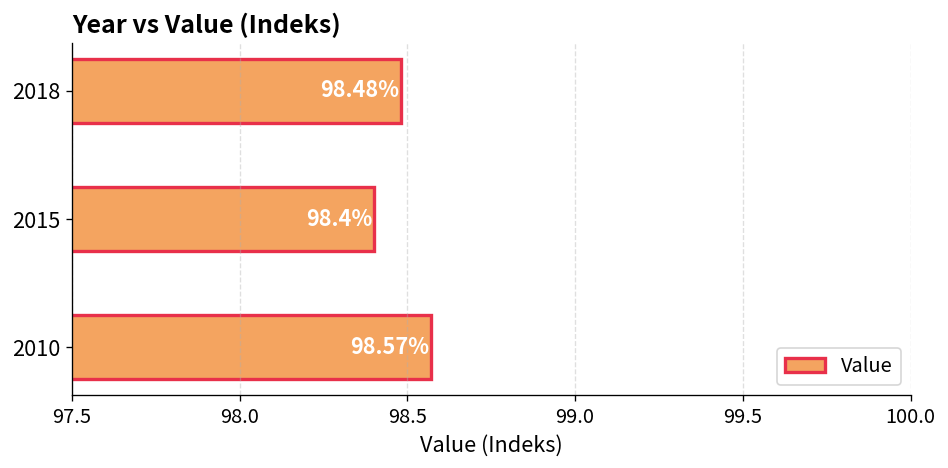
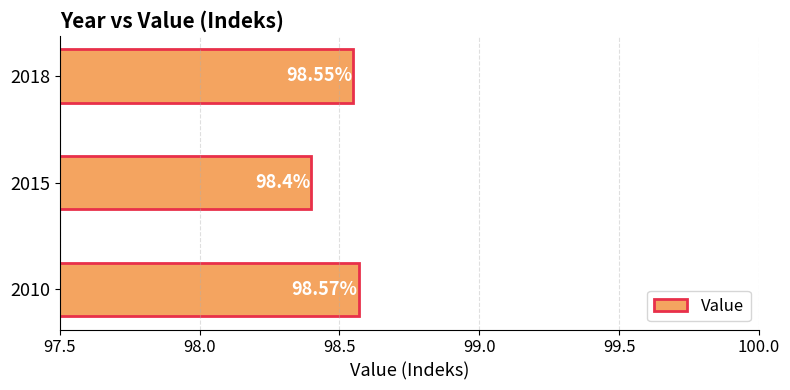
  {
-   "2018": "98.48%",
+   "2018": "98.55%",
    "2015": "98.4%",
    "2010": "98.57%"
  }
